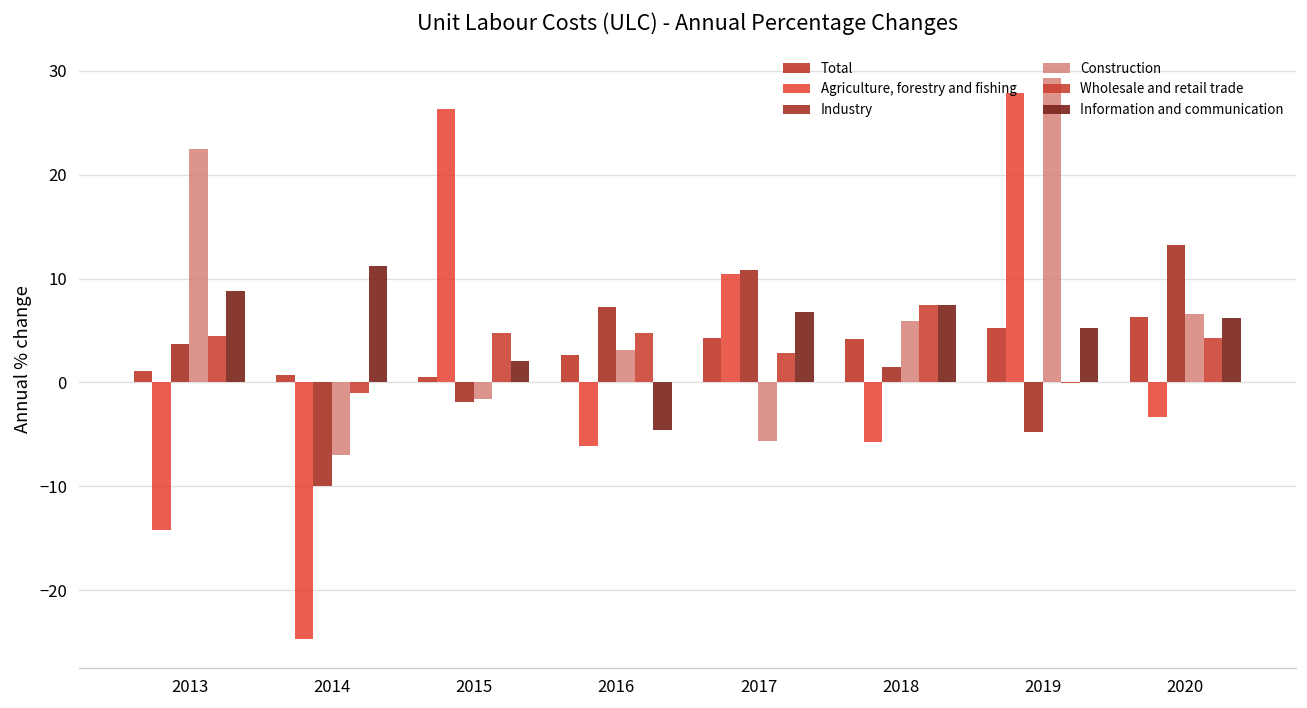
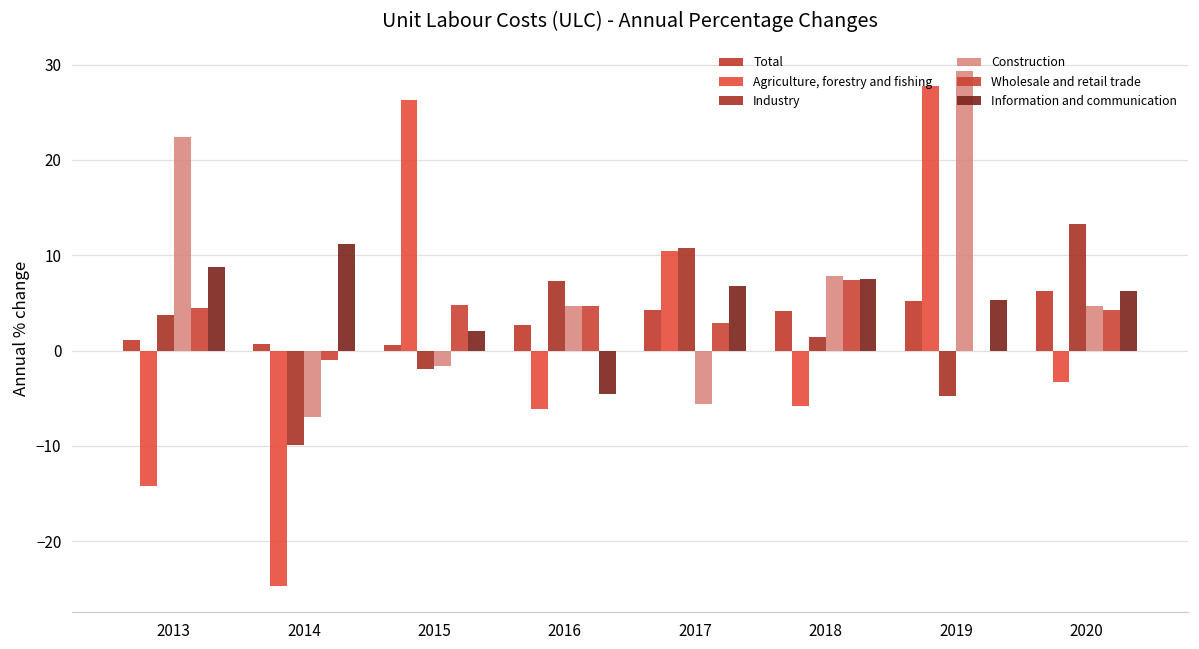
  {
    "Construction": {
      "2013": 22,
      "2014": -7,
      "2015": -2,
-     "2016": 3,
+     "2016": 5,
      "2017": -6,
-     "2018": 6,
+     "2018": 8,
      "2019": 29,
-     "2020": 7
+     "2020": 5
    }
  }
